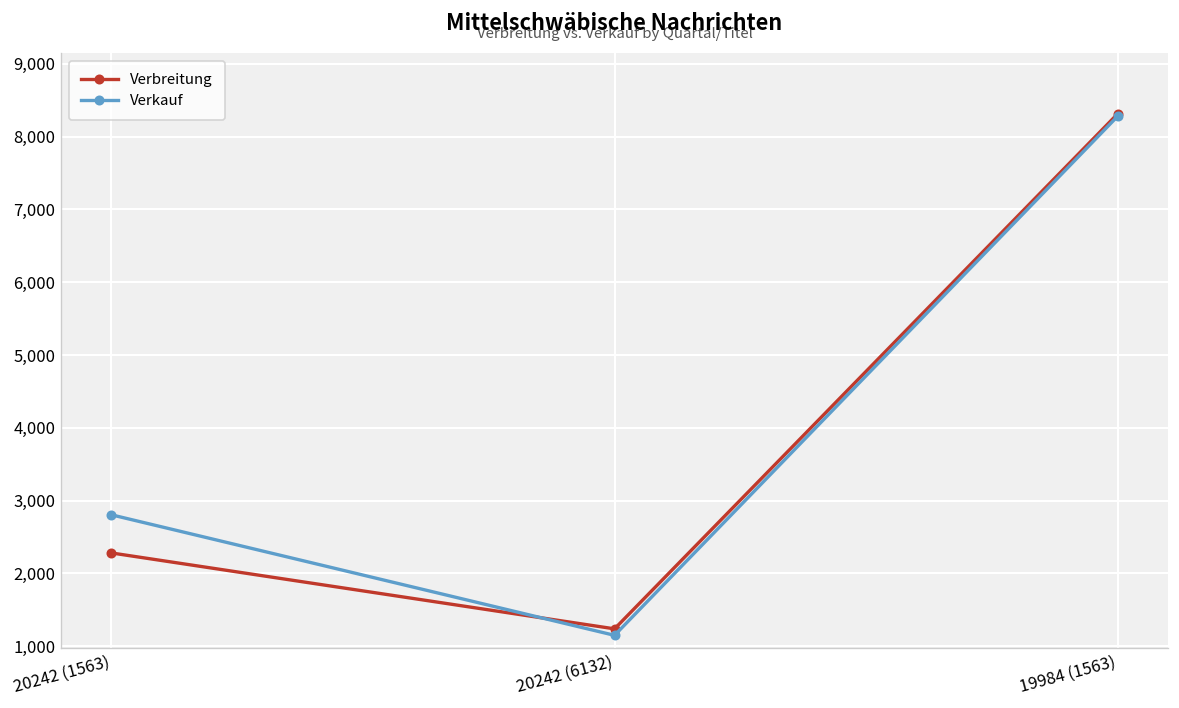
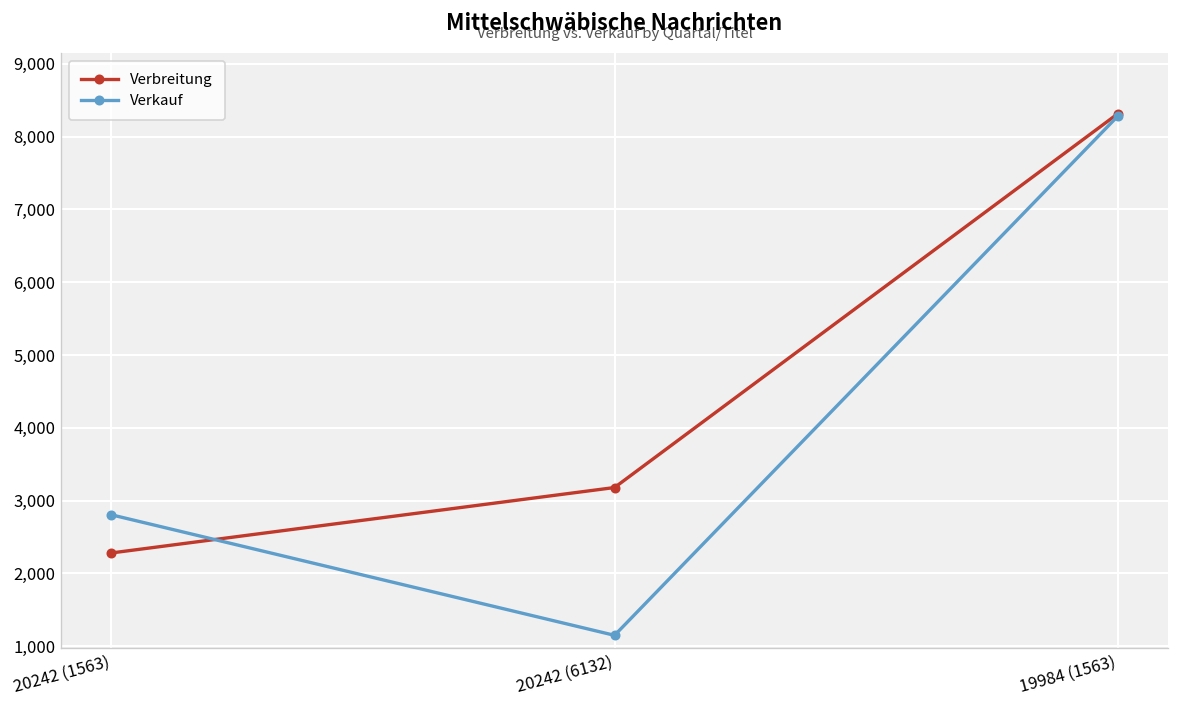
  {
    "Verbreitung": {
      "20242 (1563)": "2,300",
-     "20242 (6132)": "1,200"
+     "20242 (6132)": "3,200"
    },
    "Verkauf": {
      "20242 (1563)": "2,800",
      "20242 (6132)": "1,100"
    }
  }
